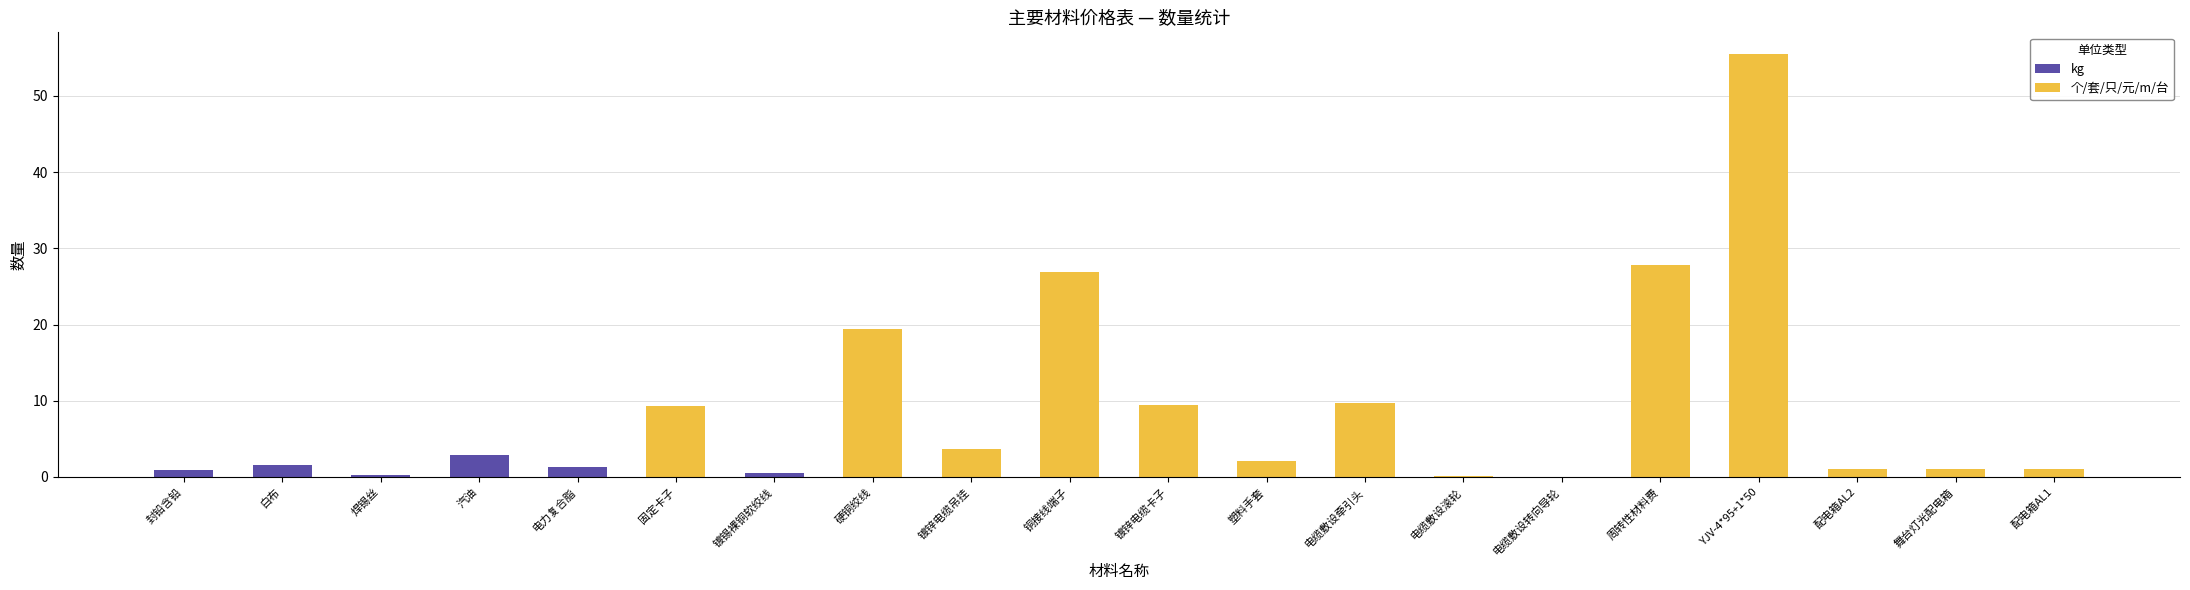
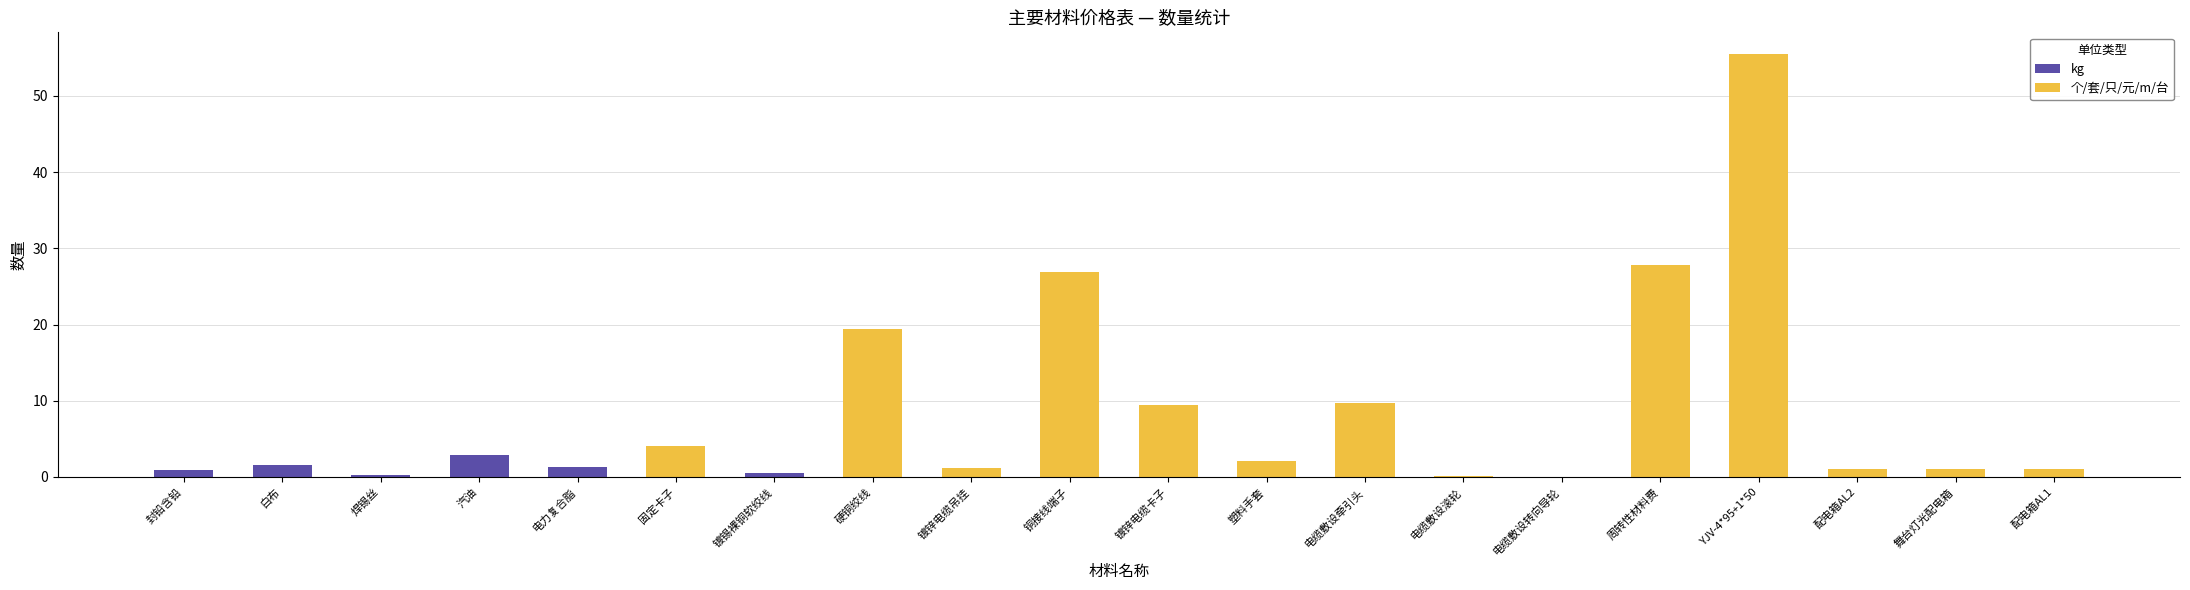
  {
    "kg": {
      "封铅含铅": 1,
      "白布": 2,
      "汽油": 3,
      "电力复合脂": 1,
      "固定卡子": 0,
      "镀锡裸铜软绞线": 1,
      "硬铜绞线": 0,
      "镀锌电缆吊挂": 0,
      "铜接线端子": 0,
      "镀锌电缆卡子": 0,
      "塑料手套": 0,
      "电缆敷设牵引头": 0,
      "电缆敷设滚轮": 0,
      "电缆敷设转向导轮": 0,
      "周转性材料费": 0,
      "YJV-4*95+1*50": 0,
      "配电箱AL2": 0,
      "舞台灯光配电箱": 0,
      "配电箱AL1": 0
    },
    "个/套/只/元/m/台": {
-     "固定卡子": 9,
-     "镀锌电缆吊挂": 4
+     "固定卡子": 4,
+     "镀锌电缆吊挂": 1
    }
  }
